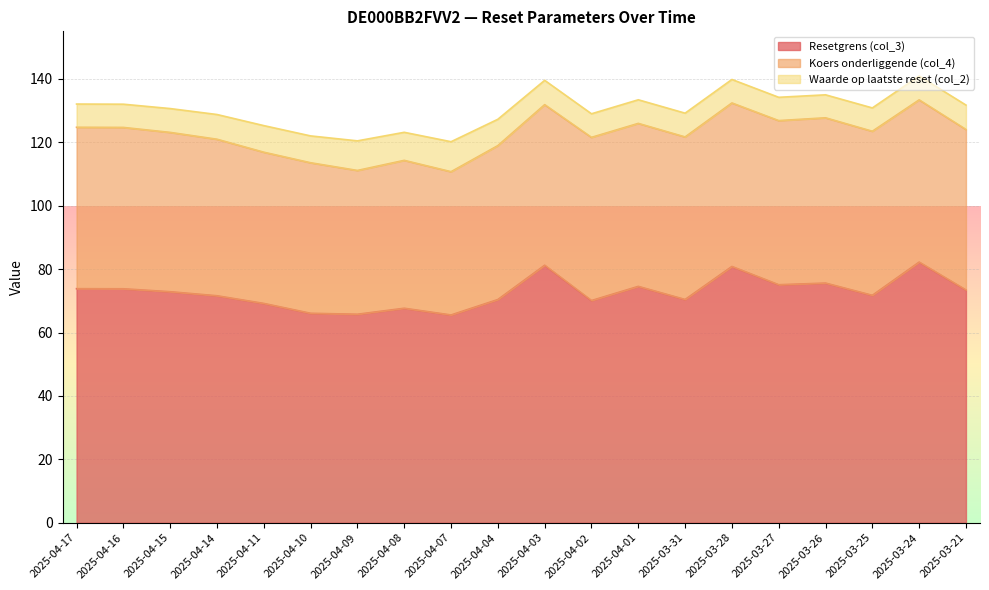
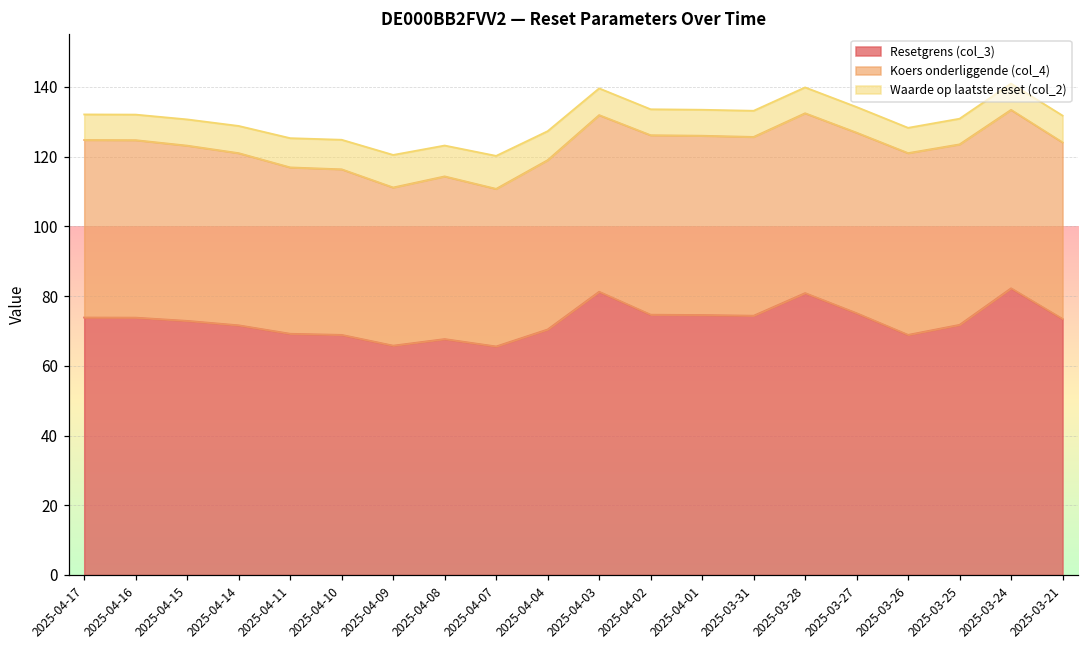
  {
    "Resetgrens (col_3)": {
      "2025-04-17": 74,
      "2025-04-16": 74,
      "2025-04-15": 73,
      "2025-04-14": 72,
      "2025-04-11": 69,
-     "2025-04-10": 66,
+     "2025-04-10": 69,
      "2025-04-09": 66,
      "2025-04-08": 68,
      "2025-04-07": 66,
      "2025-04-04": 70,
      "2025-04-03": 81,
-     "2025-04-02": 70,
+     "2025-04-02": 75,
      "2025-04-01": 75,
-     "2025-03-31": 70,
+     "2025-03-31": 74,
      "2025-03-28": 81,
      "2025-03-27": 75,
-     "2025-03-26": 76,
+     "2025-03-26": 69,
      "2025-03-25": 72,
      "2025-03-24": 82,
      "2025-03-21": 73
    }
  }
